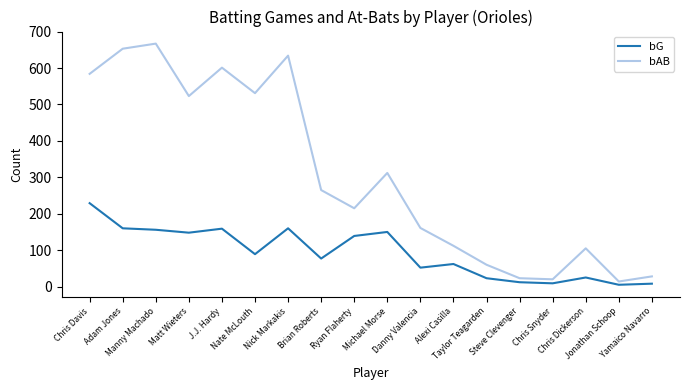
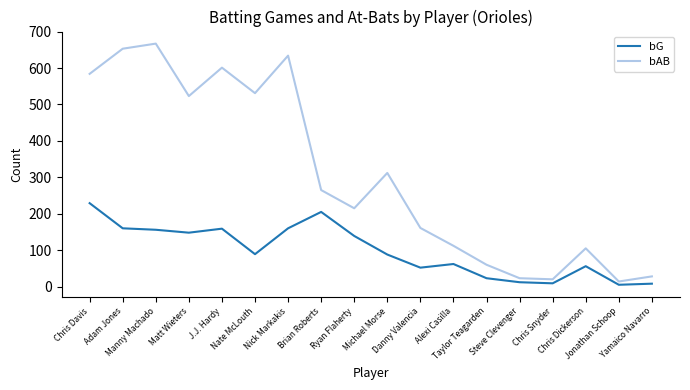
  {
    "bG": {
      "Chris Davis": 230,
      "Adam Jones": 160,
      "Manny Machado": 160,
      "Matt Wieters": 150,
      "J.J. Hardy": 160,
      "Nate McLouth": 90,
      "Nick Markakis": 160,
-     "Brian Roberts": 80,
+     "Brian Roberts": 210,
      "Ryan Flaherty": 140,
-     "Michael Morse": 150,
+     "Michael Morse": 90,
      "Danny Valencia": 50,
      "Alexi Casilla": 60,
      "Taylor Teagarden": 20,
      "Steve Clevenger": 10,
      "Chris Snyder": 10,
-     "Chris Dickerson": 30,
+     "Chris Dickerson": 60,
      "Jonathan Schoop": 10,
      "Yamaico Navarro": 10
    },
    "bAB": {
      "Chris Davis": 580,
      "Adam Jones": 650,
      "Manny Machado": 670,
      "Matt Wieters": 520,
      "J.J. Hardy": 600,
      "Nate McLouth": 530,
      "Nick Markakis": 630,
      "Brian Roberts": 270,
      "Ryan Flaherty": 220,
      "Michael Morse": 310,
      "Danny Valencia": 160,
      "Alexi Casilla": 110,
      "Taylor Teagarden": 60,
      "Steve Clevenger": 20,
      "Chris Snyder": 20,
      "Chris Dickerson": 110,
      "Jonathan Schoop": 10,
      "Yamaico Navarro": 30
    }
  }
